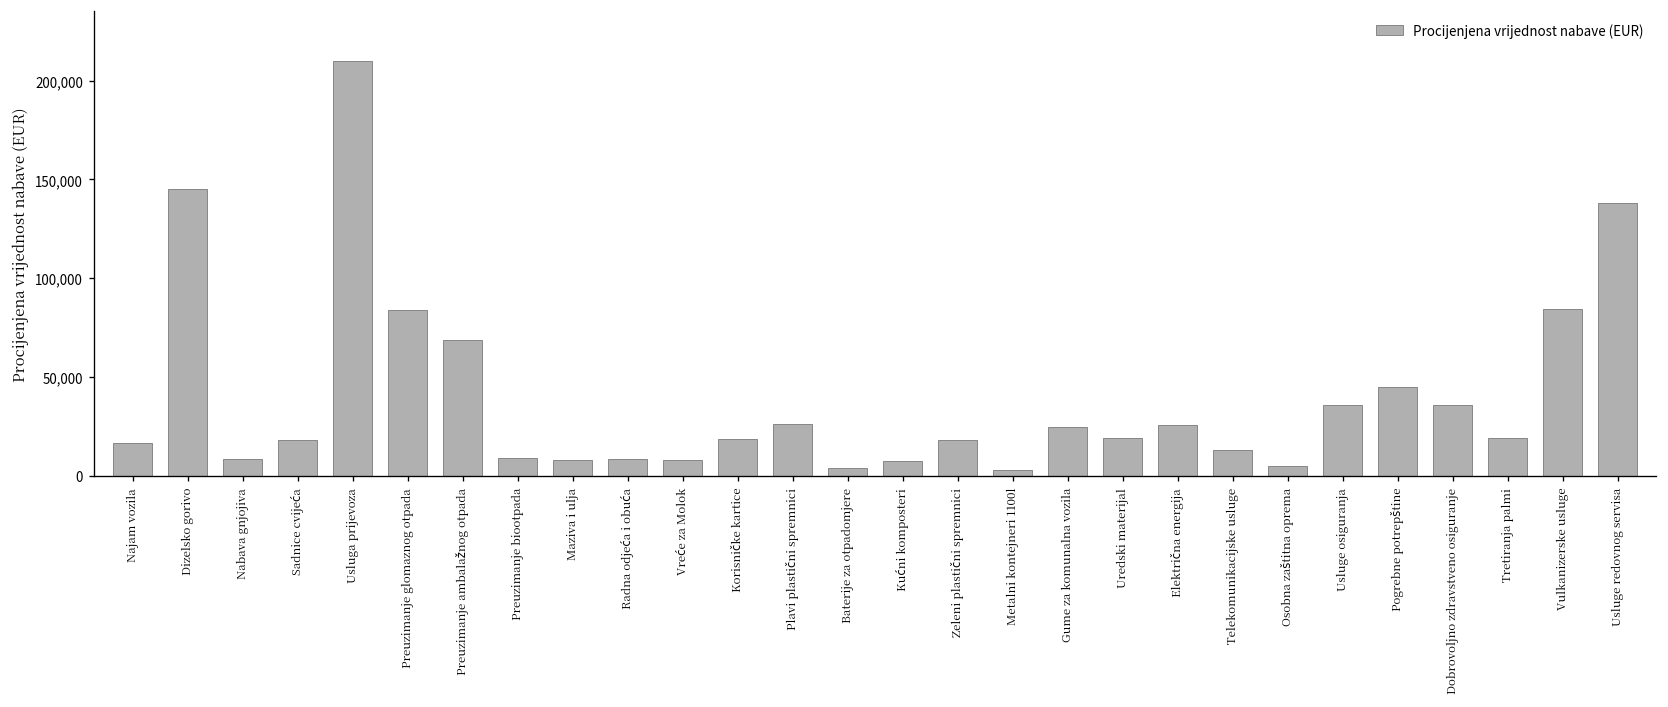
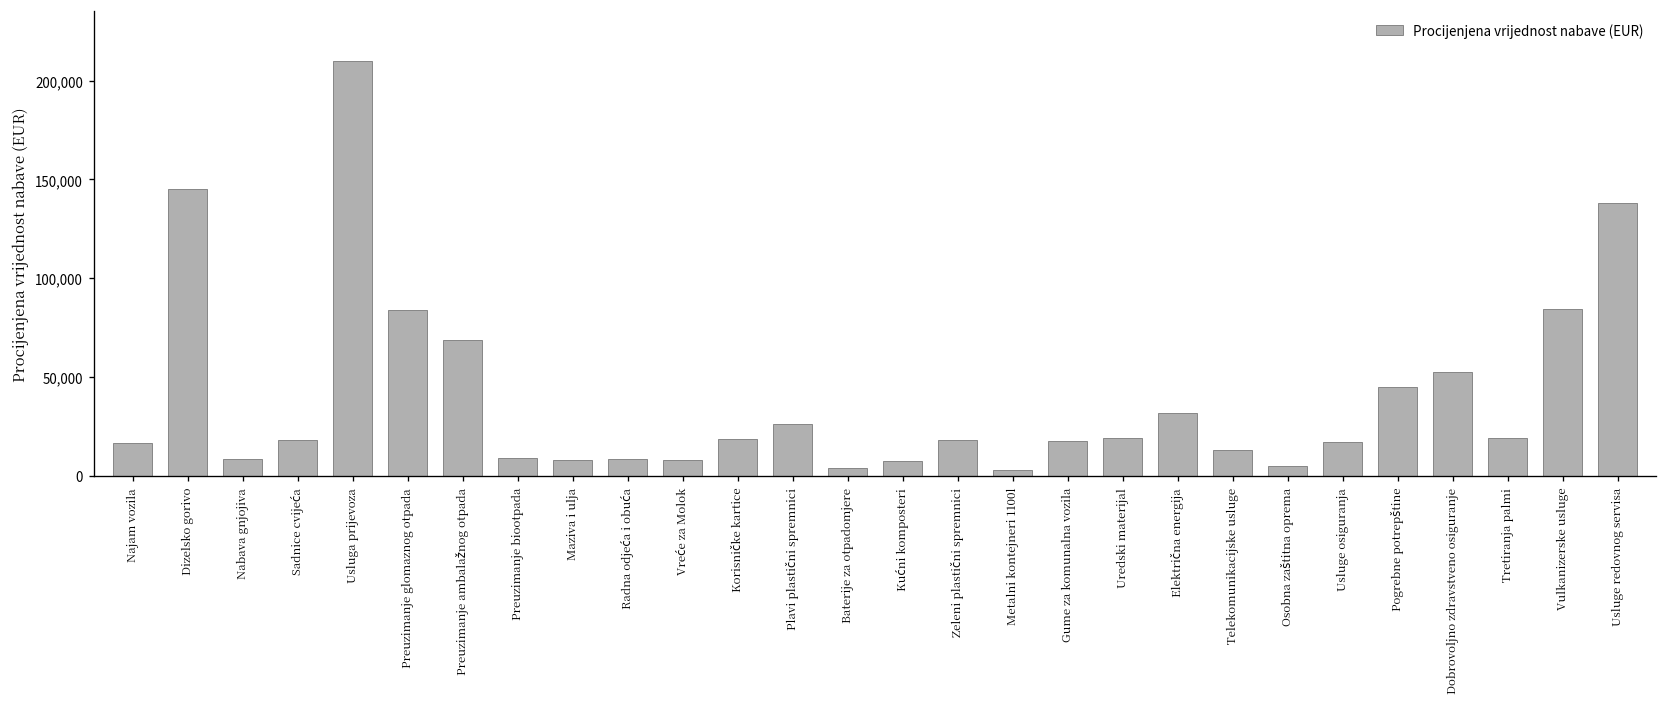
  {
    "Najam vozila": "17,000",
    "Dizelsko gorivo": "145,000",
    "Nabava gnjojiva": "9,000",
    "Sadnice cvijeća": "18,000",
    "Usluga prijevoza": "210,000",
    "Preuzimanje glomaznog otpada": "84,000",
    "Preuzimanje ambalažnog otpada": "69,000",
    "Preuzimanje biootpada": "9,000",
    "Maziva i ulja": "8,000",
    "Radna odjeća i obuća": "9,000",
    "Vreće za Molok": "8,000",
    "Korisničke kartice": "19,000",
    "Plavi plastični spremnici": "27,000",
    "Baterije za otpadomjere": "4,000",
    "Kućni komposteri": "7,000",
    "Zeleni plastični spremnici": "18,000",
    "Metalni kontejneri 1100l": "3,000",
-   "Gume za komunalna vozila": "25,000",
+   "Gume za komunalna vozila": "18,000",
    "Uredski materijal": "19,000",
-   "Električna energija": "26,000",
+   "Električna energija": "32,000",
    "Telekomunikacijske usluge": "13,000",
    "Osobna zaštitna oprema": "5,000",
-   "Usluge osiguranja": "36,000",
+   "Usluge osiguranja": "17,000",
    "Pogrebne potrepštine": "45,000",
-   "Dobrovoljno zdravstveno osiguranje": "36,000",
+   "Dobrovoljno zdravstveno osiguranje": "53,000",
    "Tretiranja palmi": "19,000",
    "Vulkanizerske usluge": "85,000",
    "Usluge redovnog servisa": "138,000"
  }
